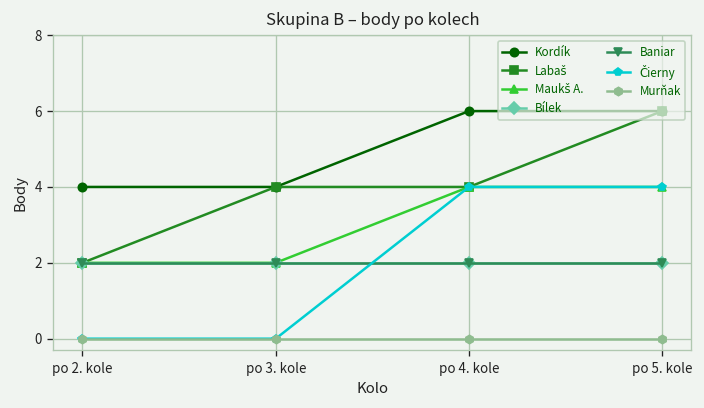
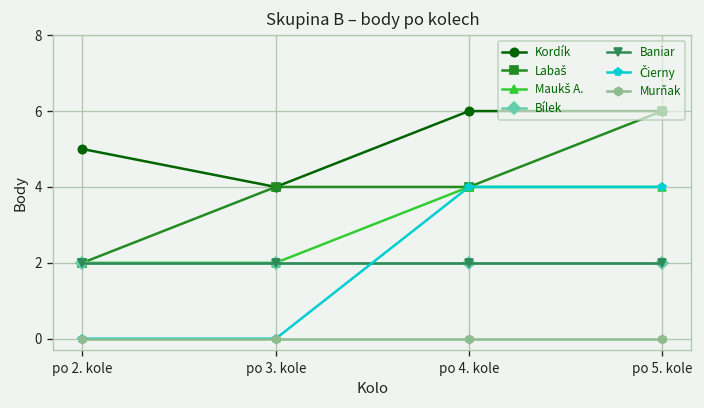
  {
    "Kordík": {
-     "po 2. kole": 4,
+     "po 2. kole": 5,
      "po 4. kole": 6
    },
    "Murňak": {
      "po 4. kole": 0,
      "po 5. kole": 0
    }
  }
